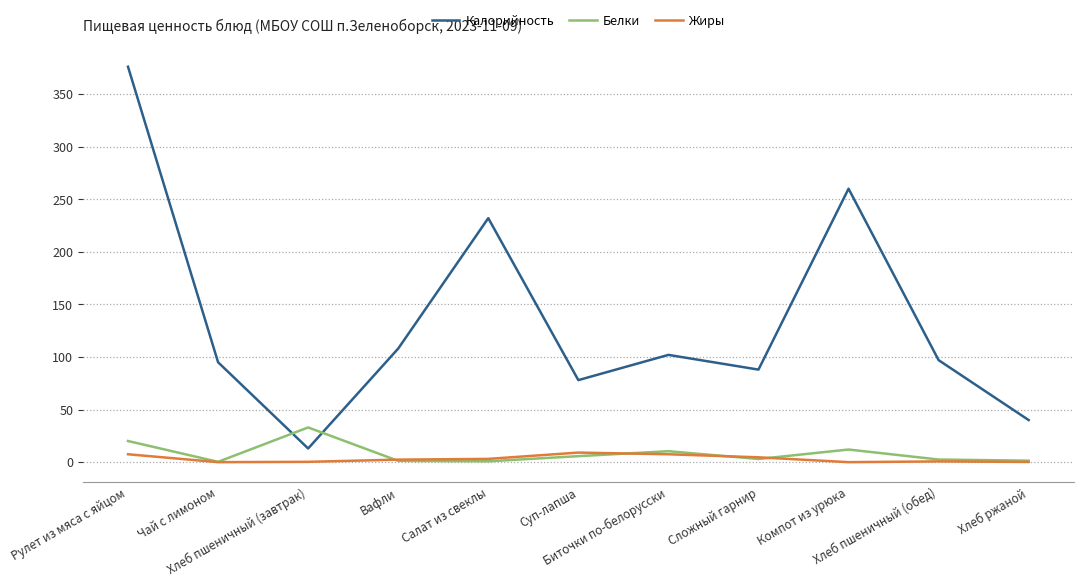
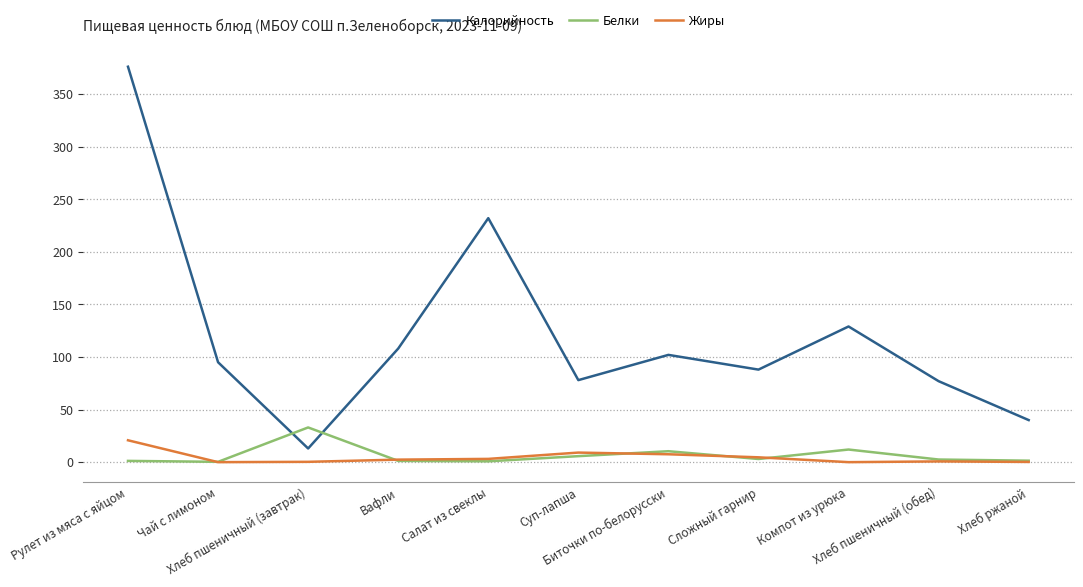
  {
    "Калорийность": {
      "Рулет из мяса с яйцом": 376,
      "Чай с лимоном": 95,
      "Хлеб пшеничный (завтрак)": 13,
      "Вафли": 108,
      "Салат из свеклы": 232,
      "Суп-лапша": 78,
      "Биточки по-белорусски": 102,
      "Сложный гарнир": 88,
-     "Компот из урюка": 260,
-     "Хлеб пшеничный (обед)": 97,
+     "Компот из урюка": 129,
+     "Хлеб пшеничный (обед)": 77,
      "Хлеб ржаной": 40
    },
    "Белки": {
-     "Рулет из мяса с яйцом": 20,
+     "Рулет из мяса с яйцом": 1,
      "Хлеб пшеничный (завтрак)": 33,
      "Суп-лапша": 6,
      "Биточки по-белорусски": 10,
      "Компот из урюка": 12
    },
    "Жиры": {
-     "Рулет из мяса с яйцом": 8,
+     "Рулет из мяса с яйцом": 21,
      "Хлеб пшеничный (завтрак)": 0,
      "Суп-лапша": 9,
      "Биточки по-белорусски": 8,
      "Компот из урюка": 0
    }
  }
